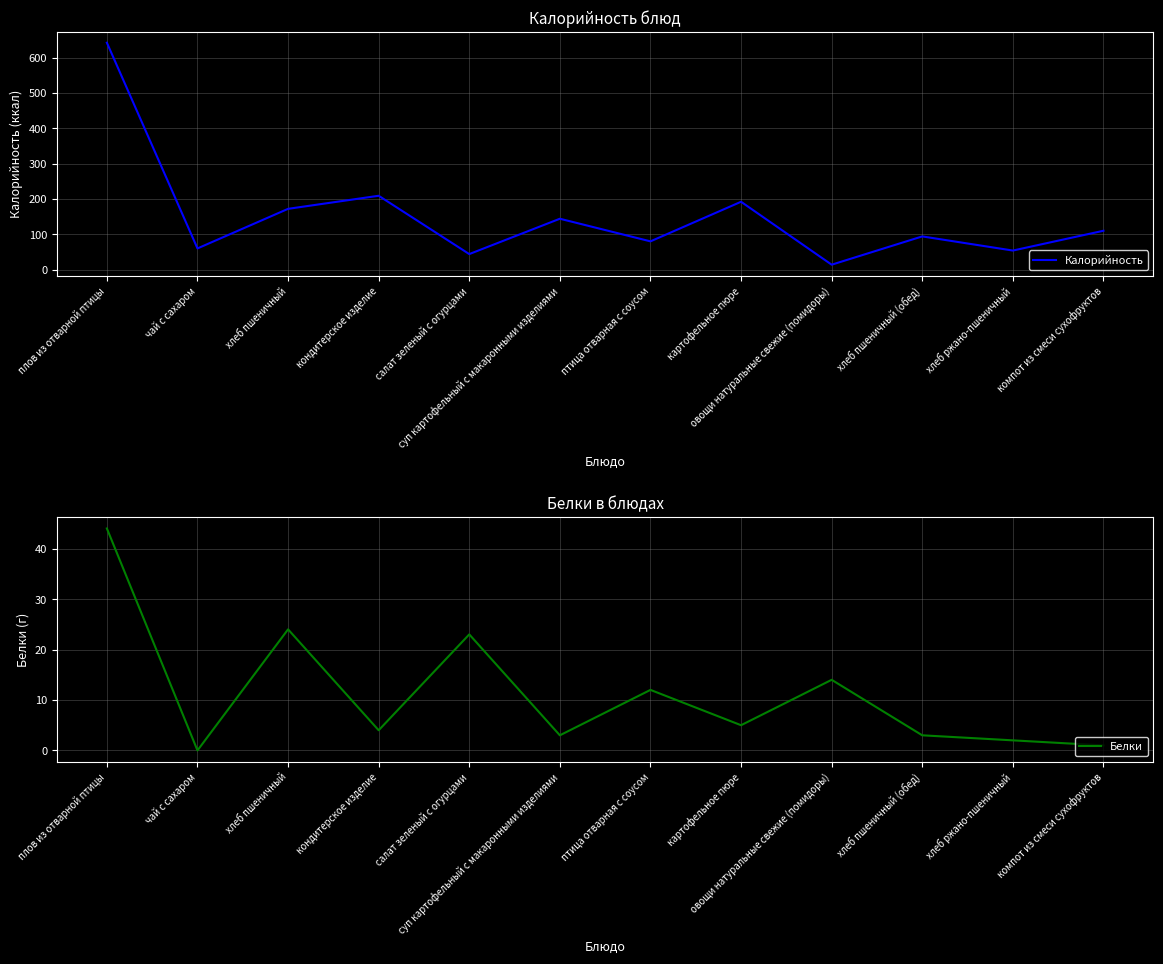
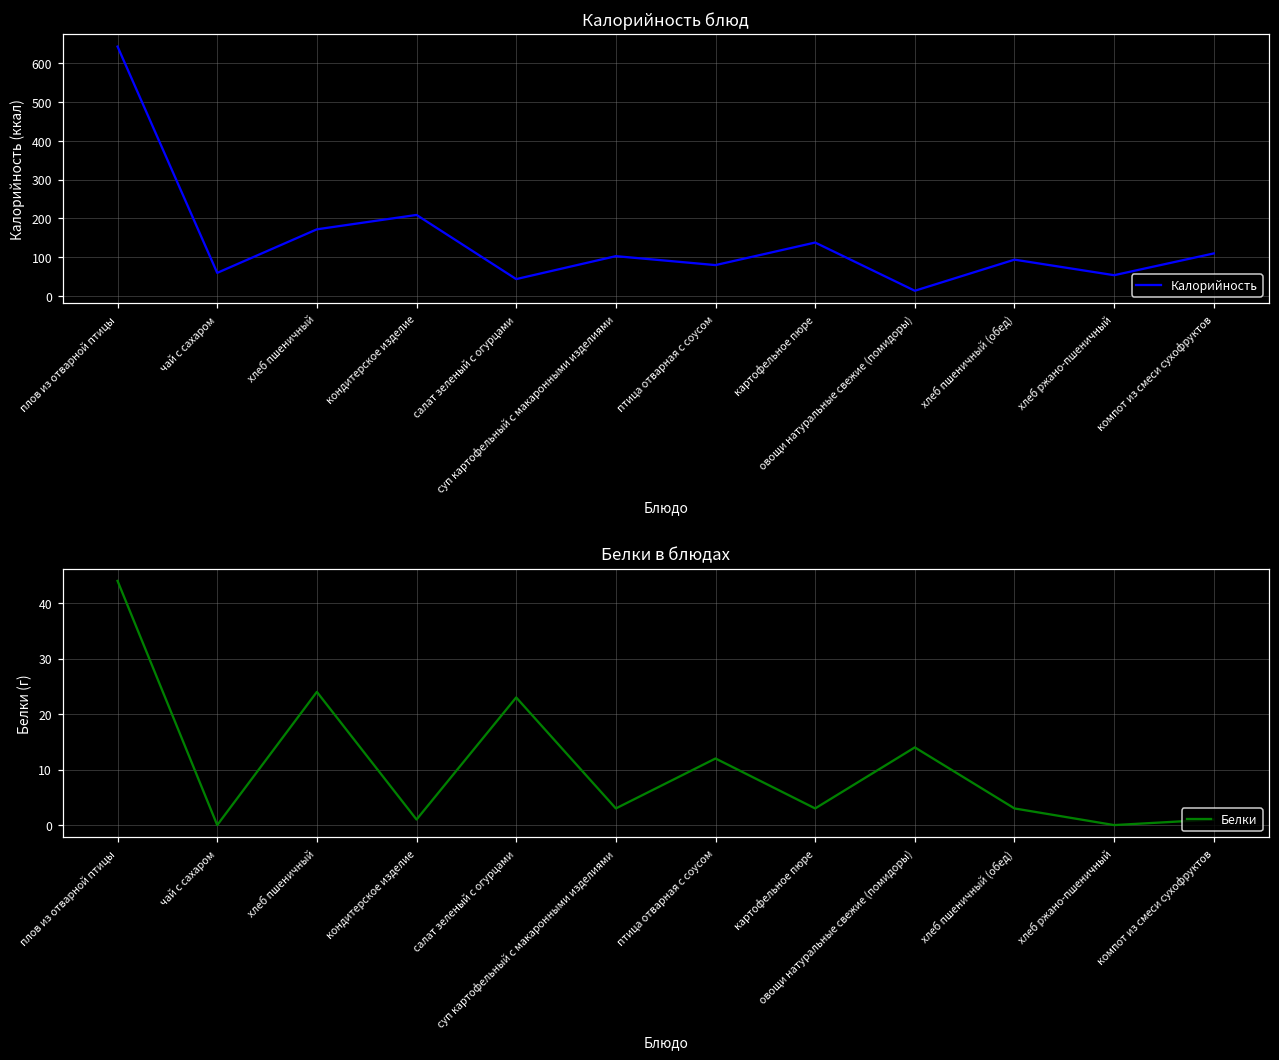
  {
    "Калорийность блюд": {
      "плов из отварной птицы": 640,
      "чай с сахаром": 60,
      "хлеб пшеничный": 170,
      "кондитерское изделие": 210,
      "салат зеленый с огурцами": 40,
-     "суп картофельный с макаронными изделиями": 140,
+     "суп картофельный с макаронными изделиями": 100,
      "птица отварная с соусом": 80,
-     "картофельное пюре": 190,
+     "картофельное пюре": 140,
      "овощи натуральные свежие (помидоры)": 10,
      "хлеб пшеничный (обед)": 90,
      "хлеб ржано-пшеничный": 50,
      "компот из смеси сухофруктов": 110
    },
    "Белки в блюдах": {
      "плов из отварной птицы": 44,
      "чай с сахаром": 0,
      "хлеб пшеничный": 24,
-     "кондитерское изделие": 4,
+     "кондитерское изделие": 1,
      "салат зеленый с огурцами": 23,
      "суп картофельный с макаронными изделиями": 3,
      "птица отварная с соусом": 12,
-     "картофельное пюре": 5,
+     "картофельное пюре": 3,
      "овощи натуральные свежие (помидоры)": 14,
      "хлеб пшеничный (обед)": 3,
-     "хлеб ржано-пшеничный": 2
+     "хлеб ржано-пшеничный": 0
    }
  }
